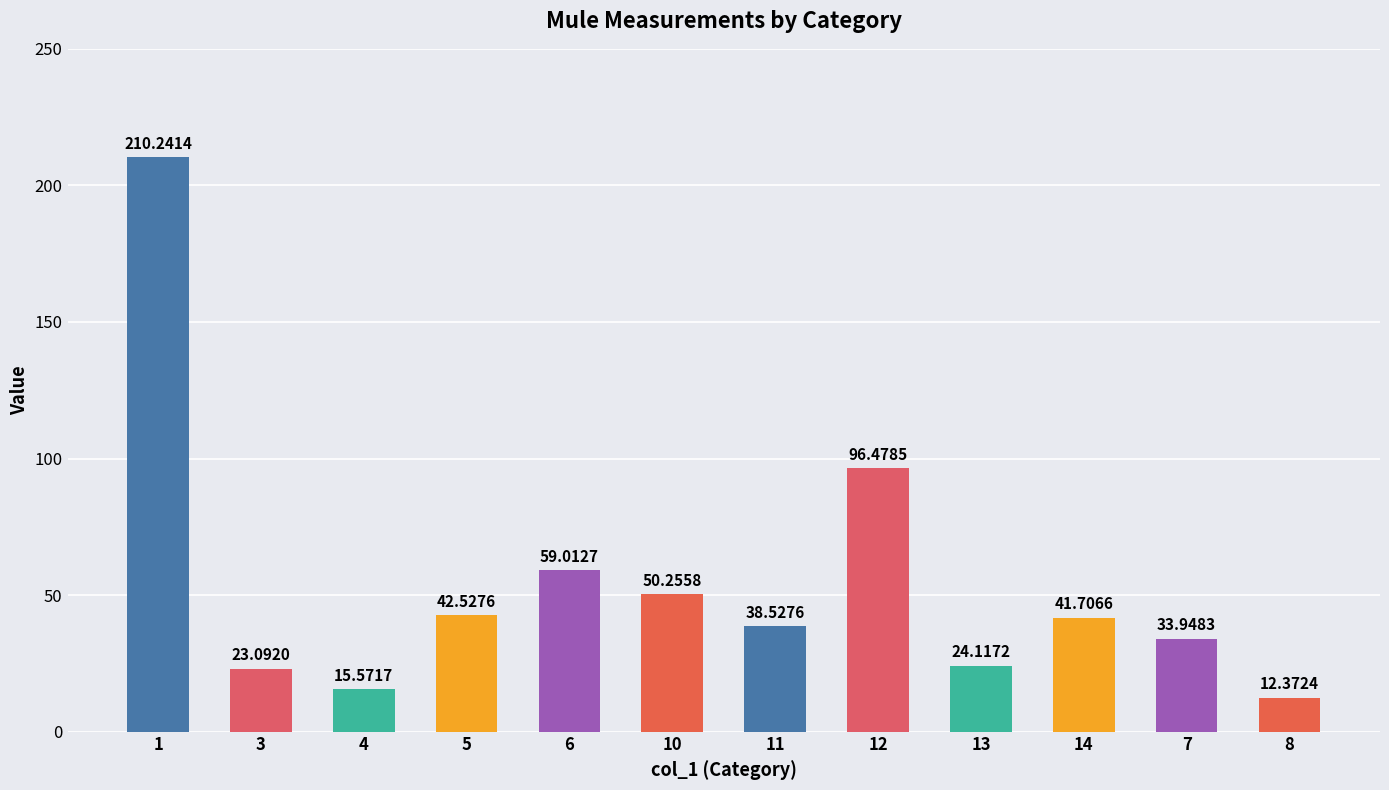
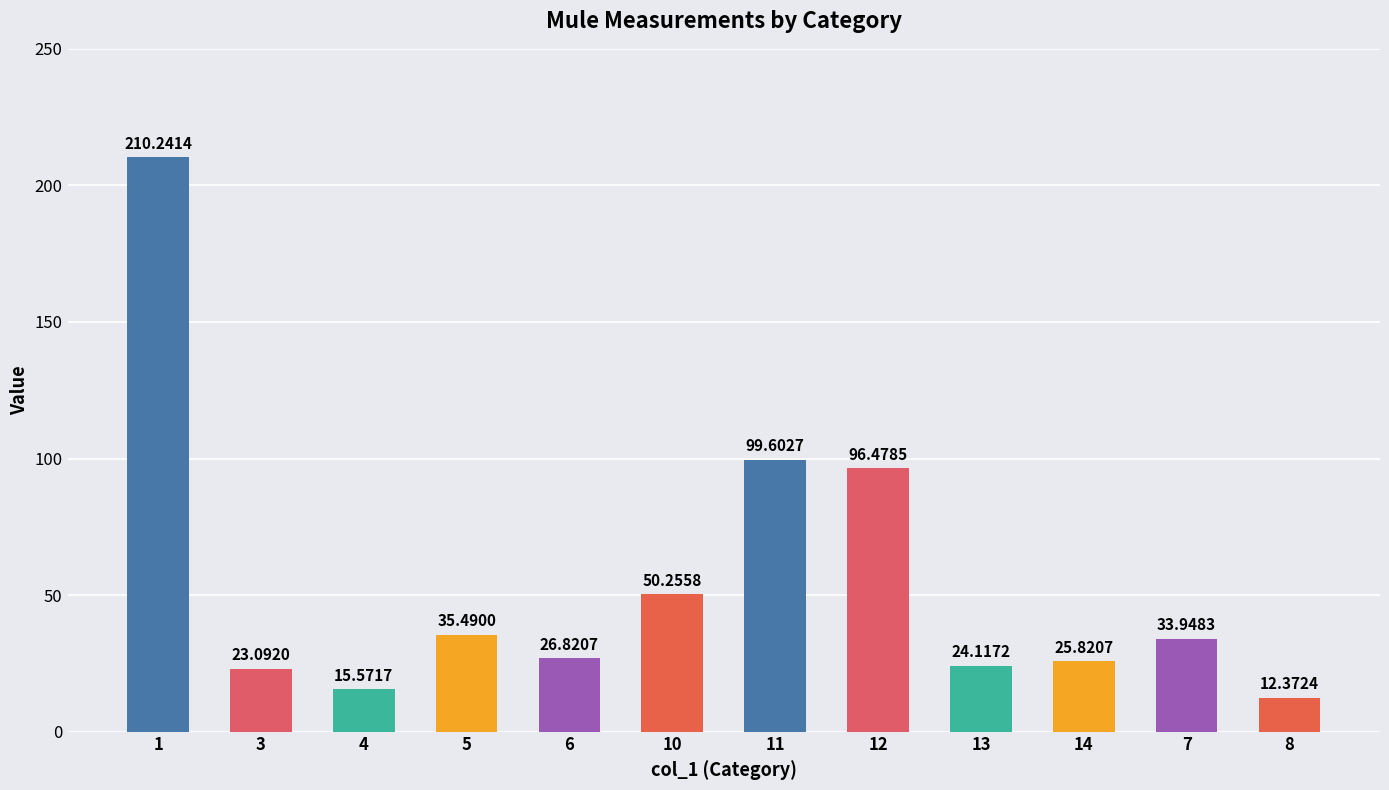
  {
    "1": 210.2414,
    "3": 23.0920,
    "4": 15.5717,
-   "5": 42.5276,
-   "6": 59.0127,
+   "5": 35.4900,
+   "6": 26.8207,
    "10": 50.2558,
-   "11": 38.5276,
+   "11": 99.6027,
    "12": 96.4785,
    "13": 24.1172,
-   "14": 41.7066,
+   "14": 25.8207,
    "7": 33.9483,
    "8": 12.3724
  }
